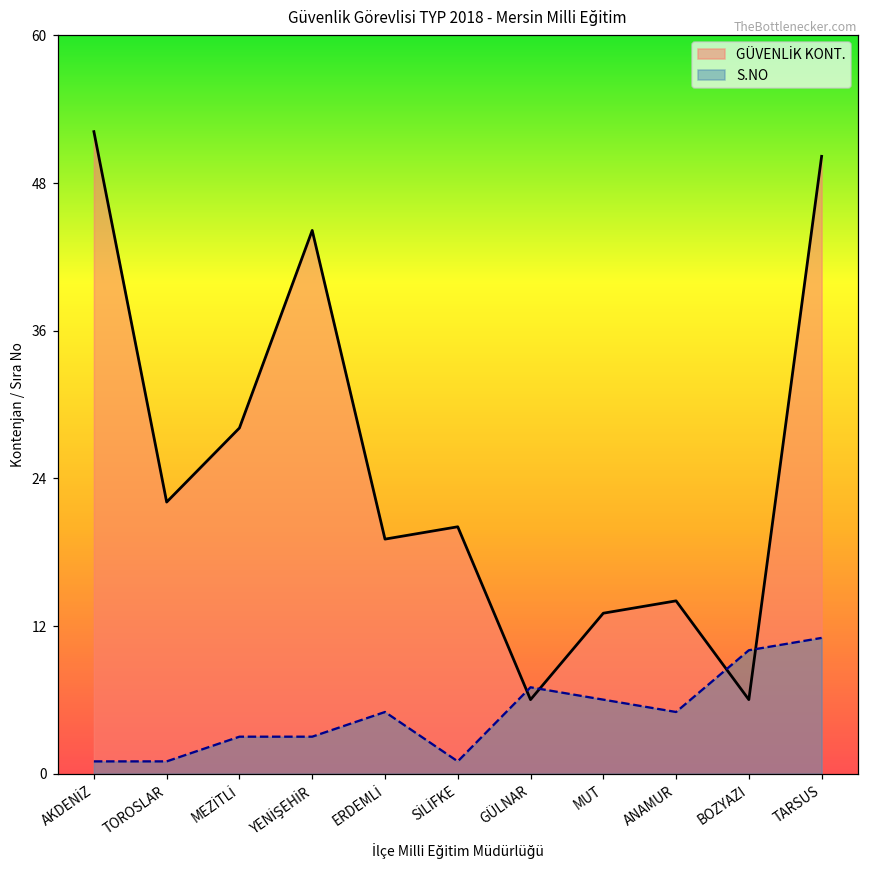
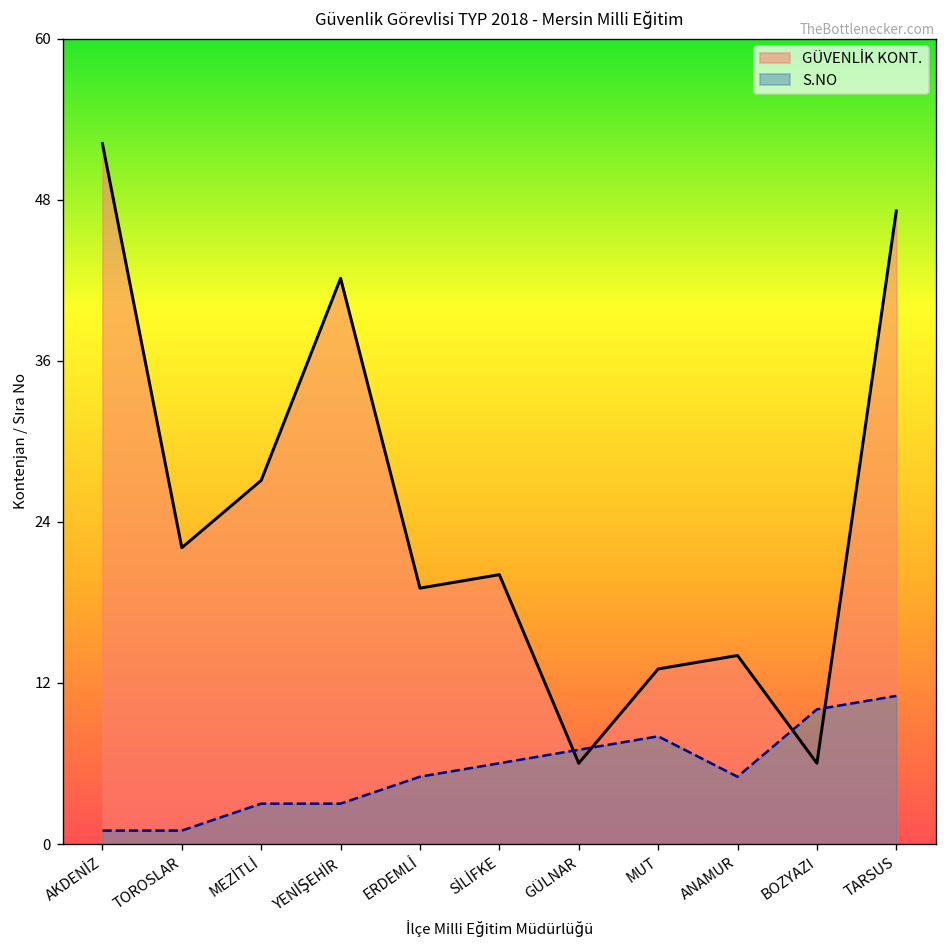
  {
    "GÜVENLİK KONT.": {
      "AKDENİZ": 52,
      "TOROSLAR": 22,
-     "MEZİTLİ": 28,
-     "YENİŞEHİR": 44,
+     "MEZİTLİ": 27,
+     "YENİŞEHİR": 42,
      "ERDEMLİ": 19,
      "SİLİFKE": 20,
      "GÜLNAR": 6,
      "MUT": 13,
      "ANAMUR": 14,
      "BOZYAZI": 6,
-     "TARSUS": 50
+     "TARSUS": 47
    },
    "S.NO": {
      "AKDENİZ": 1,
      "TOROSLAR": 1,
      "MEZİTLİ": 3,
      "YENİŞEHİR": 3,
      "ERDEMLİ": 5,
-     "SİLİFKE": 1,
+     "SİLİFKE": 6,
      "GÜLNAR": 7,
-     "MUT": 6,
+     "MUT": 8,
      "ANAMUR": 5,
      "BOZYAZI": 10,
      "TARSUS": 11
    }
  }
